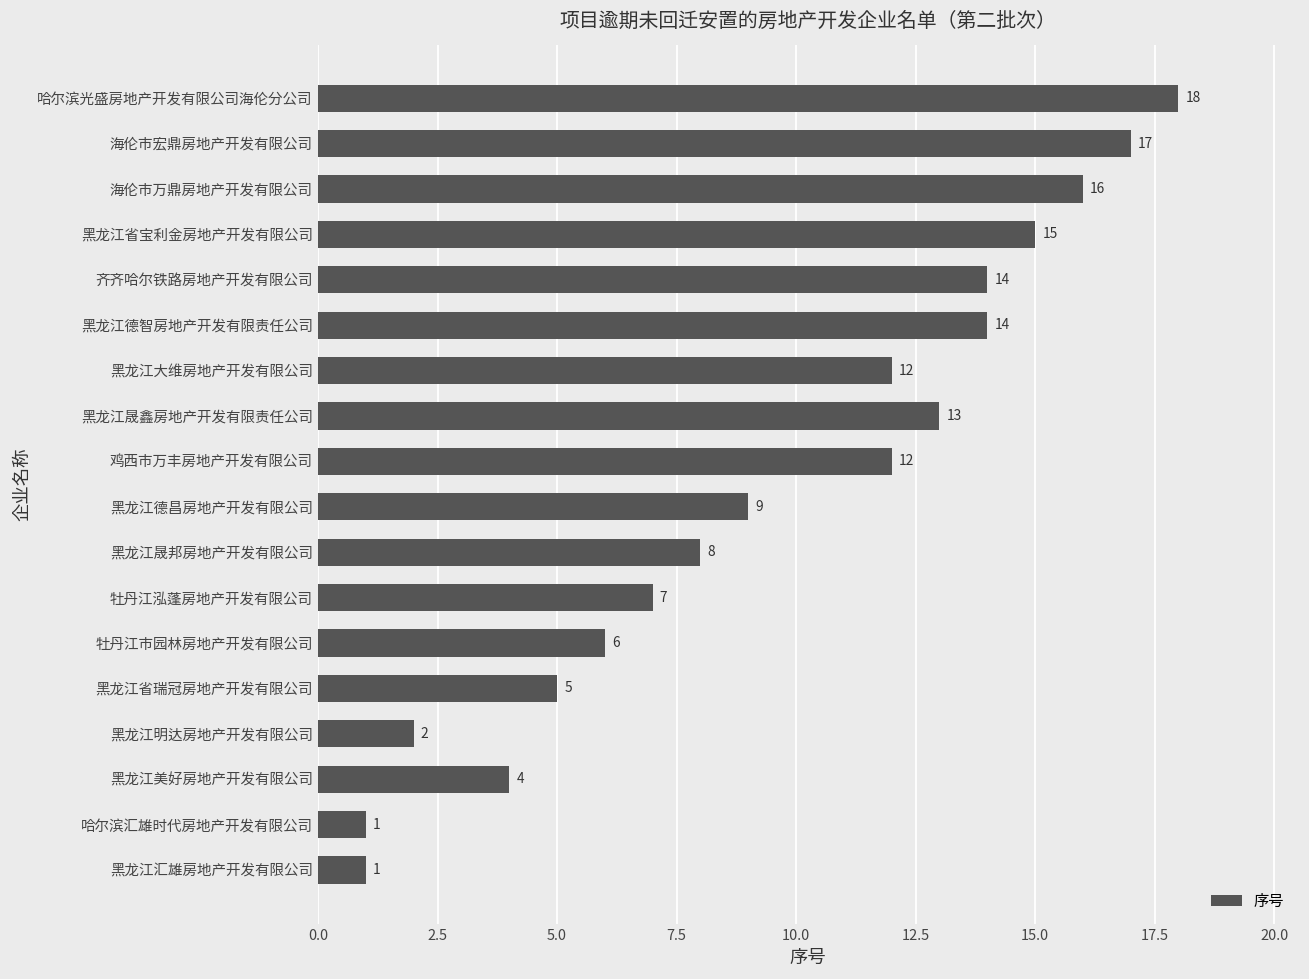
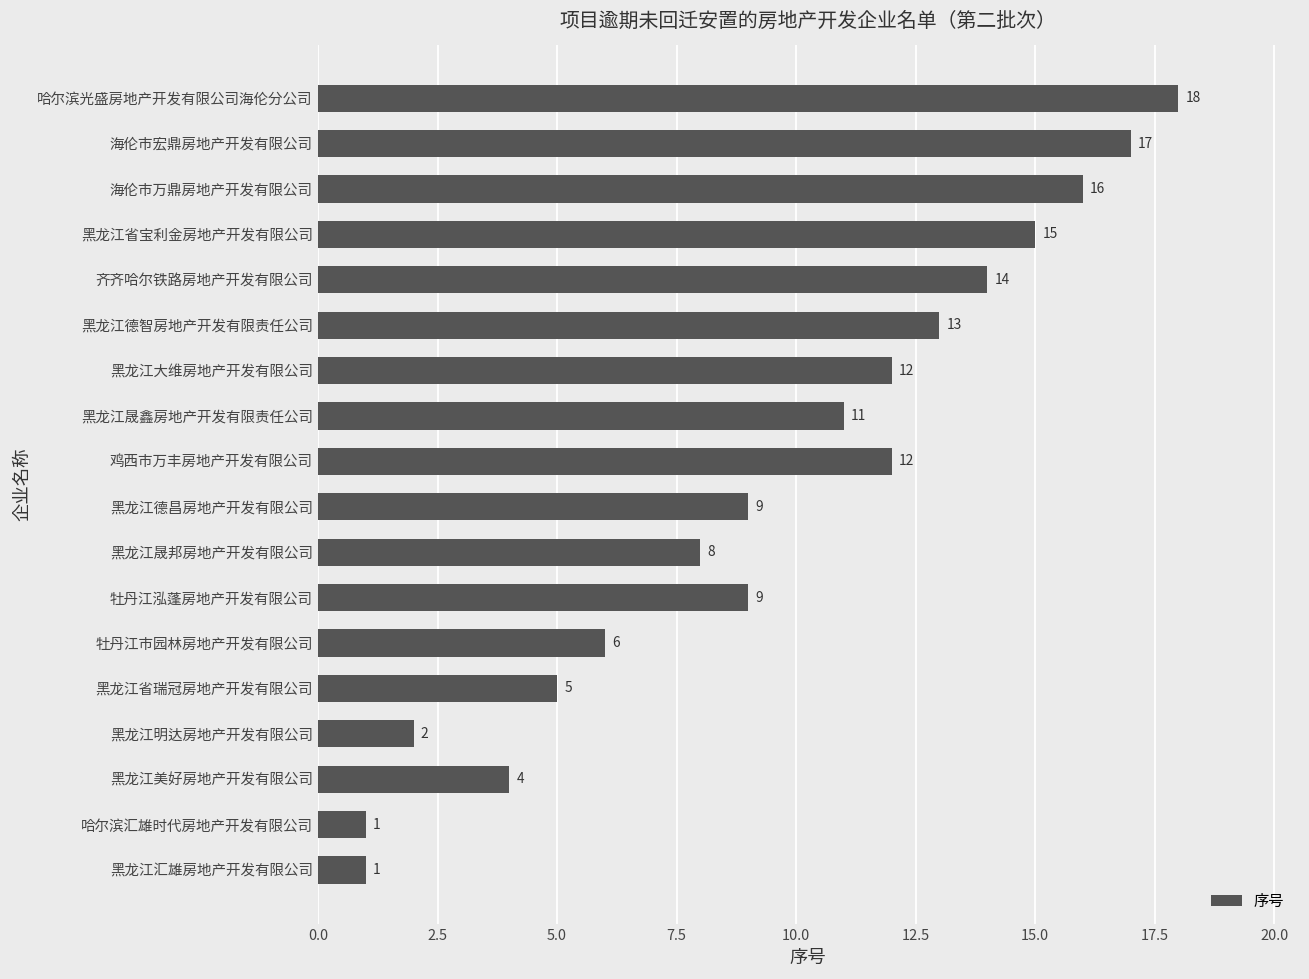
  {
    "哈尔滨光盛房地产开发有限公司海伦分公司": 18,
    "海伦市宏鼎房地产开发有限公司": 17,
    "海伦市万鼎房地产开发有限公司": 16,
    "黑龙江省宝利金房地产开发有限公司": 15,
    "齐齐哈尔铁路房地产开发有限公司": 14,
-   "黑龙江德智房地产开发有限责任公司": 14,
+   "黑龙江德智房地产开发有限责任公司": 13,
    "黑龙江大维房地产开发有限公司": 12,
-   "黑龙江晟鑫房地产开发有限责任公司": 13,
+   "黑龙江晟鑫房地产开发有限责任公司": 11,
    "鸡西市万丰房地产开发有限公司": 12,
    "黑龙江德昌房地产开发有限公司": 9,
    "黑龙江晟邦房地产开发有限公司": 8,
-   "牡丹江泓蓬房地产开发有限公司": 7,
+   "牡丹江泓蓬房地产开发有限公司": 9,
    "牡丹江市园林房地产开发有限公司": 6,
    "黑龙江省瑞冠房地产开发有限公司": 5,
    "黑龙江明达房地产开发有限公司": 2,
    "黑龙江美好房地产开发有限公司": 4,
    "哈尔滨汇雄时代房地产开发有限公司": 1,
    "黑龙江汇雄房地产开发有限公司": 1
  }
